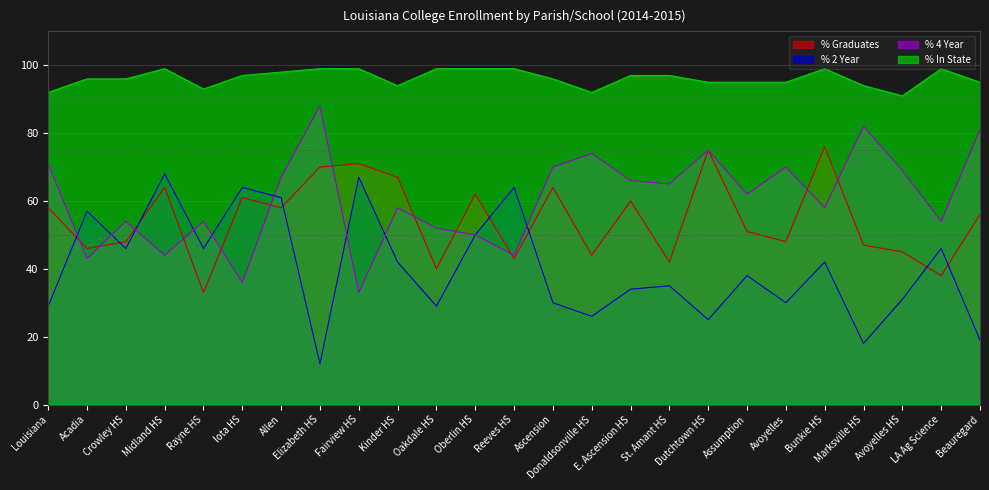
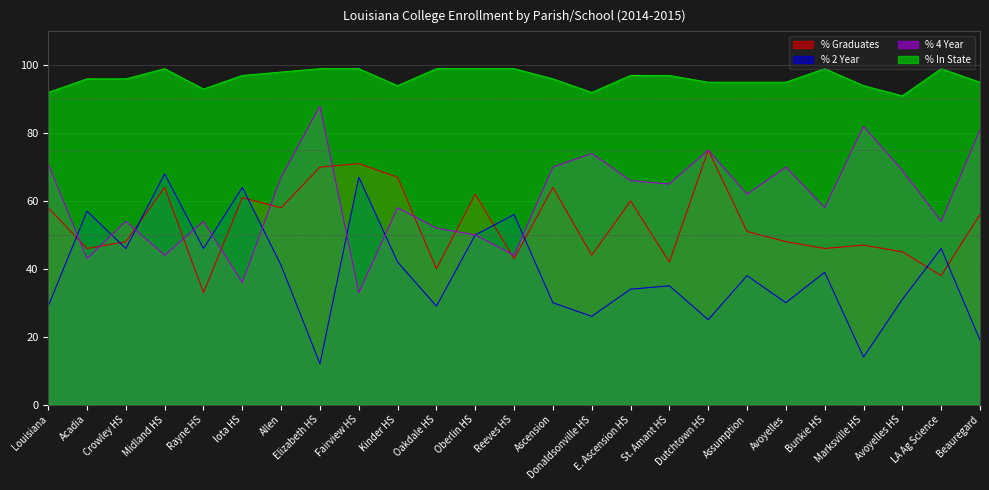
  {
    "% Graduates": {
      "Louisiana": 58,
      "Acadia": 46,
      "Crowley HS": 48,
      "Midland HS": 64,
      "Rayne HS": 33,
      "Iota HS": 61,
      "Allen": 58,
      "Elizabeth HS": 70,
      "Fairview HS": 71,
      "Kinder HS": 67,
      "Oakdale HS": 40,
      "Oberlin HS": 62,
      "Reeves HS": 43,
      "Ascension": 64,
      "Donaldsonville HS": 44,
      "E. Ascension HS": 60,
      "St. Amant HS": 42,
      "Assumption": 51,
      "Avoyelles": 48,
-     "Bunkie HS": 76,
+     "Bunkie HS": 46,
      "Marksville HS": 47,
      "Avoyelles HS": 45,
      "LA Ag Science": 38,
      "Beauregard": 56
    },
    "% 2 Year": {
      "Louisiana": 29,
      "Acadia": 57,
      "Crowley HS": 46,
      "Midland HS": 68,
      "Rayne HS": 46,
      "Iota HS": 64,
-     "Allen": 61,
+     "Allen": 41,
      "Elizabeth HS": 12,
      "Fairview HS": 67,
      "Kinder HS": 42,
      "Oakdale HS": 29,
-     "Reeves HS": 64,
+     "Reeves HS": 56,
      "Ascension": 30,
      "Donaldsonville HS": 26,
      "E. Ascension HS": 34,
      "St. Amant HS": 35,
      "Dutchtown HS": 25,
      "Assumption": 38,
      "Avoyelles": 30,
-     "Bunkie HS": 42,
-     "Marksville HS": 18,
+     "Bunkie HS": 39,
+     "Marksville HS": 14,
      "Avoyelles HS": 31,
      "LA Ag Science": 46,
      "Beauregard": 19
    },
    "% 4 Year": {
      "Louisiana": 71,
      "Acadia": 43,
      "Crowley HS": 54,
      "Midland HS": 44,
      "Rayne HS": 54,
      "Iota HS": 36,
      "Allen": 67,
      "Elizabeth HS": 88,
      "Fairview HS": 33,
      "Kinder HS": 58,
      "Oakdale HS": 52,
      "Reeves HS": 44,
      "Ascension": 70,
      "Donaldsonville HS": 74,
      "E. Ascension HS": 66,
      "St. Amant HS": 65,
      "Assumption": 62,
      "Avoyelles": 70,
      "Bunkie HS": 58,
      "Marksville HS": 82,
      "Avoyelles HS": 69,
      "LA Ag Science": 54,
      "Beauregard": 81
    },
    "% In State": {
      "Louisiana": 92,
      "Acadia": 96,
      "Crowley HS": 96,
      "Midland HS": 99,
      "Rayne HS": 93,
      "Iota HS": 97,
      "Allen": 98,
      "Elizabeth HS": 99,
      "Fairview HS": 99,
      "Kinder HS": 94,
      "Oakdale HS": 99,
      "Oberlin HS": 99,
      "Reeves HS": 99,
      "Ascension": 96,
      "Donaldsonville HS": 92,
      "E. Ascension HS": 97,
      "St. Amant HS": 97,
      "Dutchtown HS": 95,
      "Assumption": 95,
      "Avoyelles": 95,
      "Marksville HS": 94,
      "Avoyelles HS": 91,
      "Beauregard": 95
    }
  }
